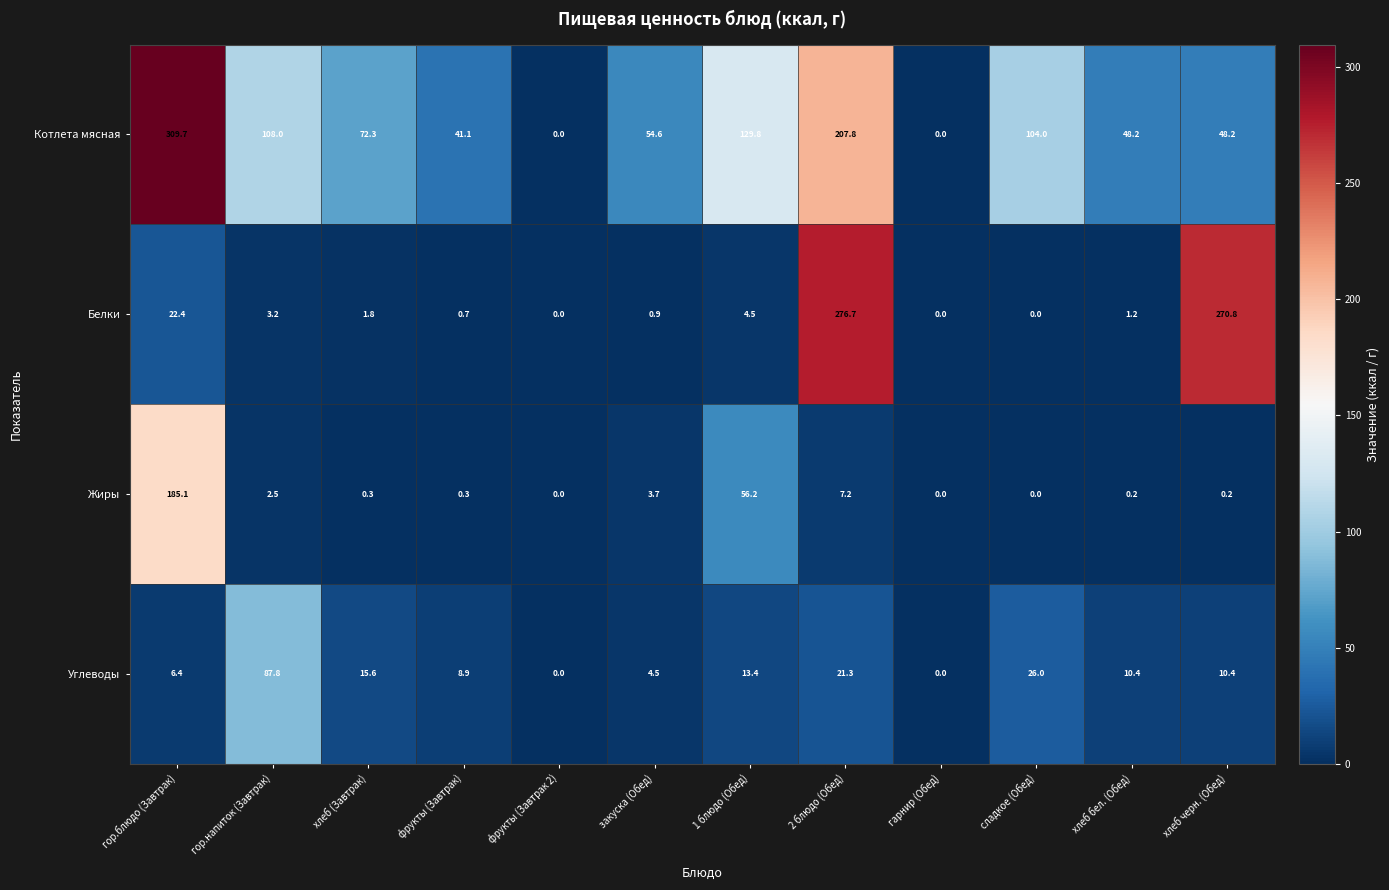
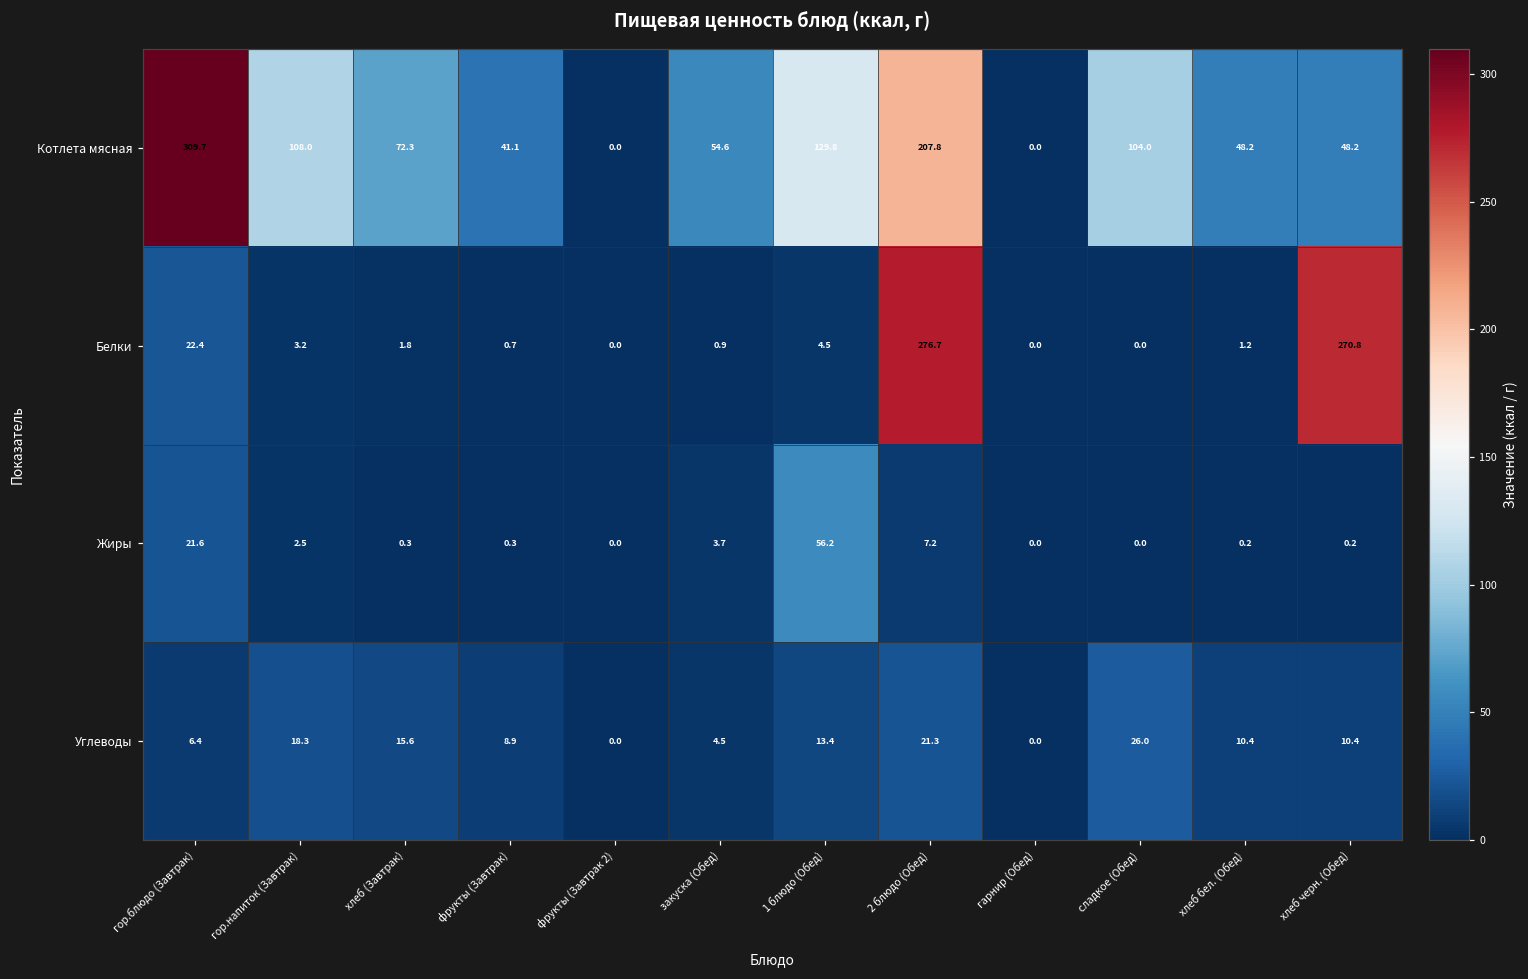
  {
    "Котлета мясная": {
      "гор.блюдо (Завтрак)": 309.7,
      "гор.напиток (Завтрак)": 108.0,
      "хлеб (Завтрак)": 72.3,
      "фрукты (Завтрак)": 41.1,
      "фрукты (Завтрак 2)": 0.0,
      "закуска (Обед)": 54.6,
      "2 блюдо (Обед)": 207.8,
      "гарнир (Обед)": 0.0,
      "сладкое (Обед)": 104.0,
      "хлеб бел. (Обед)": 48.2,
      "хлеб черн. (Обед)": 48.2
    },
    "Белки": {
      "гор.блюдо (Завтрак)": 22.4,
      "гор.напиток (Завтрак)": 3.2,
      "хлеб (Завтрак)": 1.8,
      "фрукты (Завтрак)": 0.7,
      "фрукты (Завтрак 2)": 0.0,
      "закуска (Обед)": 0.9,
      "1 блюдо (Обед)": 4.5,
      "2 блюдо (Обед)": 276.7,
      "гарнир (Обед)": 0.0,
      "сладкое (Обед)": 0.0,
      "хлеб бел. (Обед)": 1.2,
      "хлеб черн. (Обед)": 270.8
    },
    "Жиры": {
-     "гор.блюдо (Завтрак)": 185.1,
+     "гор.блюдо (Завтрак)": 21.6,
      "гор.напиток (Завтрак)": 2.5,
      "хлеб (Завтрак)": 0.3,
      "фрукты (Завтрак)": 0.3,
      "фрукты (Завтрак 2)": 0.0,
      "закуска (Обед)": 3.7,
      "1 блюдо (Обед)": 56.2,
      "2 блюдо (Обед)": 7.2,
      "гарнир (Обед)": 0.0,
      "сладкое (Обед)": 0.0,
      "хлеб бел. (Обед)": 0.2,
      "хлеб черн. (Обед)": 0.2
    },
    "Углеводы": {
      "гор.блюдо (Завтрак)": 6.4,
-     "гор.напиток (Завтрак)": 87.8,
+     "гор.напиток (Завтрак)": 18.3,
      "хлеб (Завтрак)": 15.6,
      "фрукты (Завтрак)": 8.9,
      "фрукты (Завтрак 2)": 0.0,
      "закуска (Обед)": 4.5,
      "1 блюдо (Обед)": 13.4,
      "2 блюдо (Обед)": 21.3,
      "гарнир (Обед)": 0.0,
      "сладкое (Обед)": 26.0,
      "хлеб бел. (Обед)": 10.4,
      "хлеб черн. (Обед)": 10.4
    }
  }
